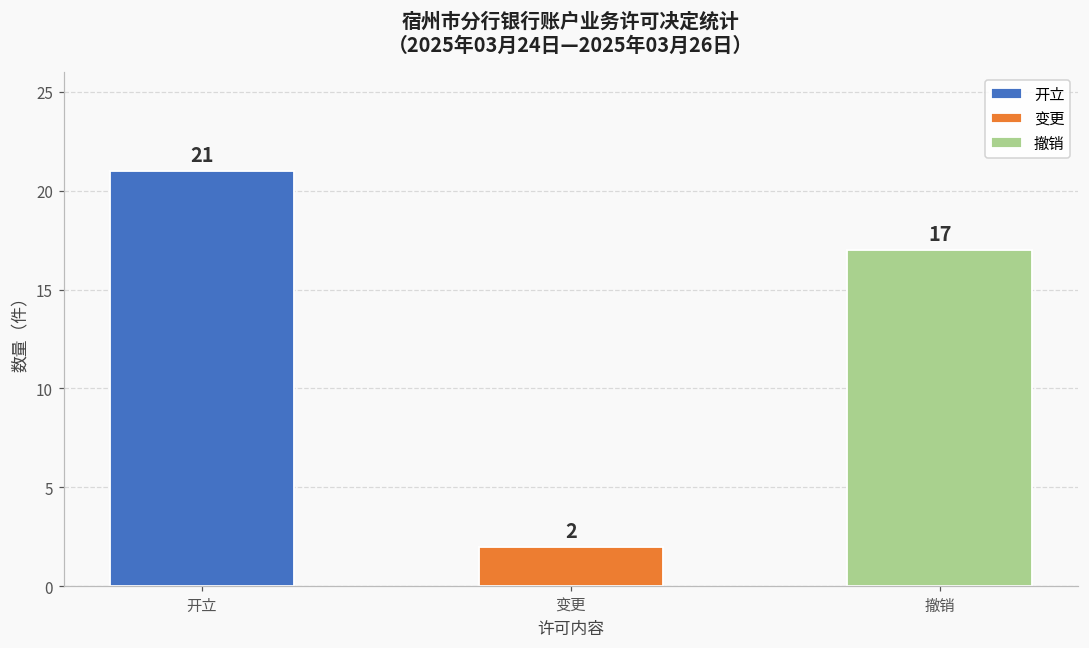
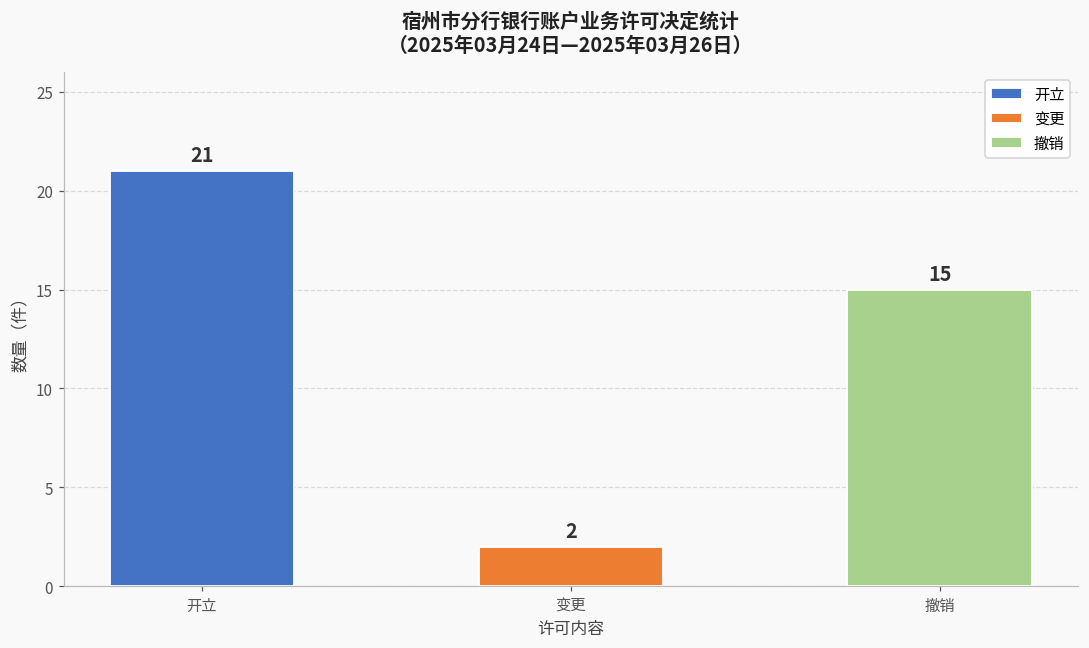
  {
    "开立": 21,
    "变更": 2,
-   "撤销": 17
+   "撤销": 15
  }
